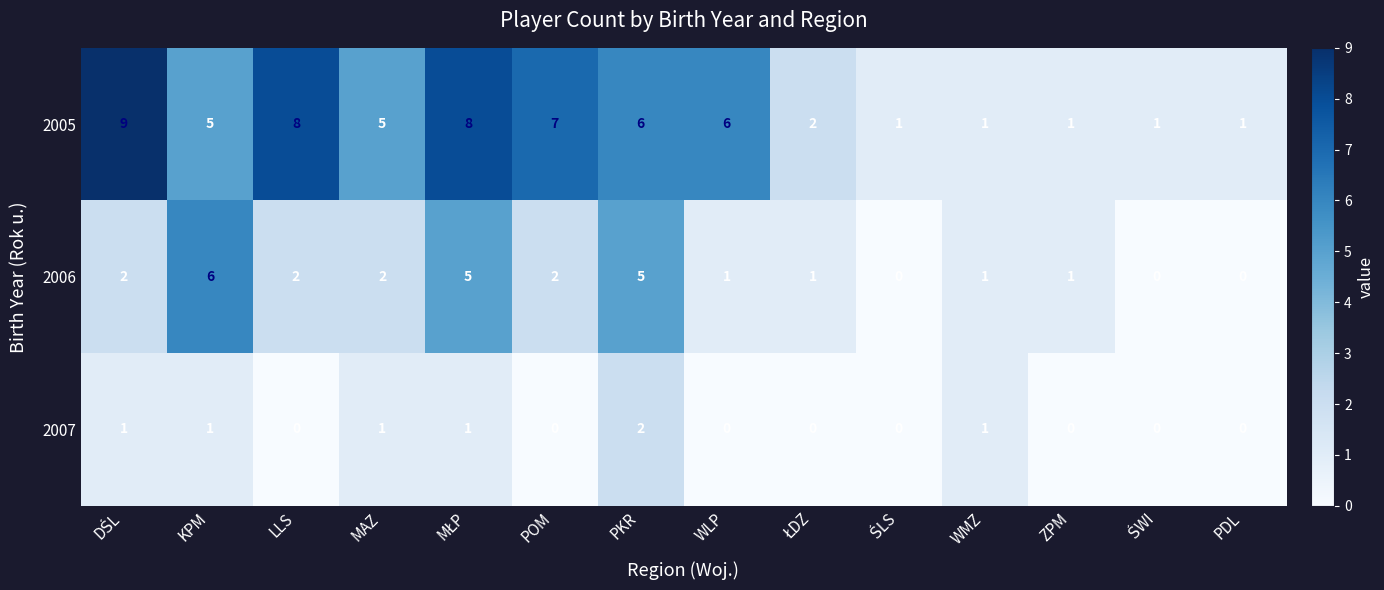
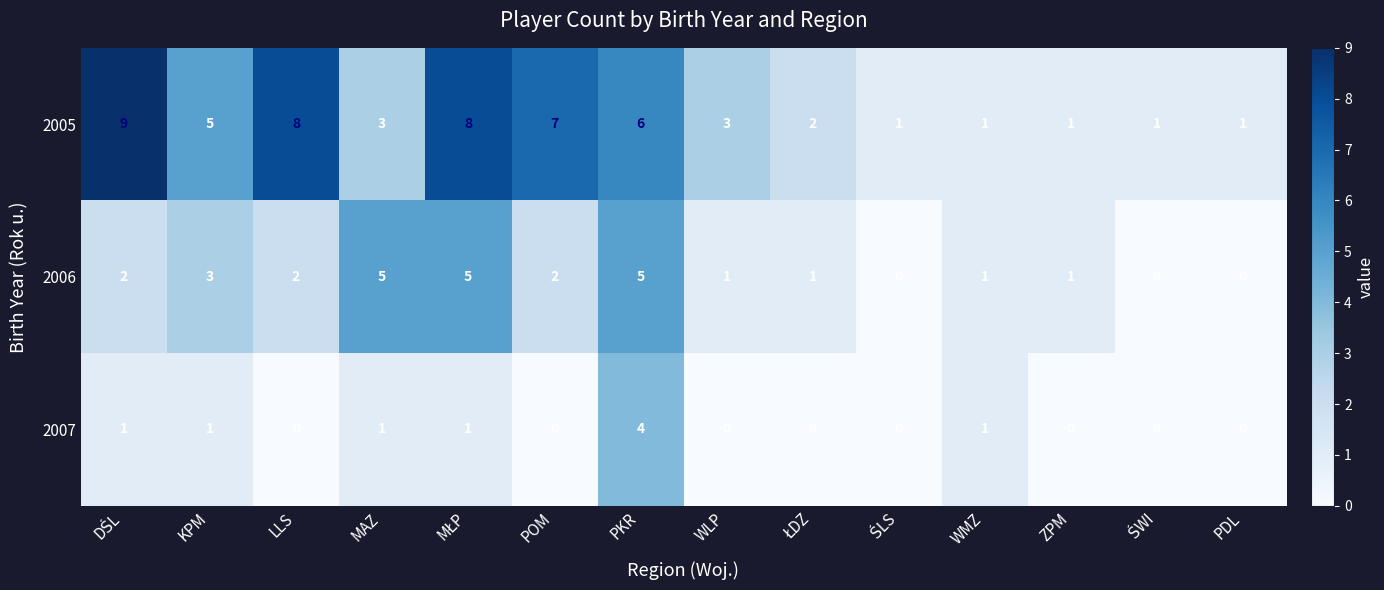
  {
    "2005": {
      "DŚL": 9,
      "KPM": 5,
      "LLS": 8,
-     "MAZ": 5,
+     "MAZ": 3,
      "MŁP": 8,
      "POM": 7,
      "PKR": 6,
-     "WLP": 6,
+     "WLP": 3,
      "ŁDZ": 2
    },
    "2006": {
      "DŚL": 2,
-     "KPM": 6,
+     "KPM": 3,
      "LLS": 2,
-     "MAZ": 2,
+     "MAZ": 5,
      "MŁP": 5,
      "POM": 2,
      "PKR": 5
    },
    "2007": {
-     "PKR": 2
+     "PKR": 4
    }
  }
